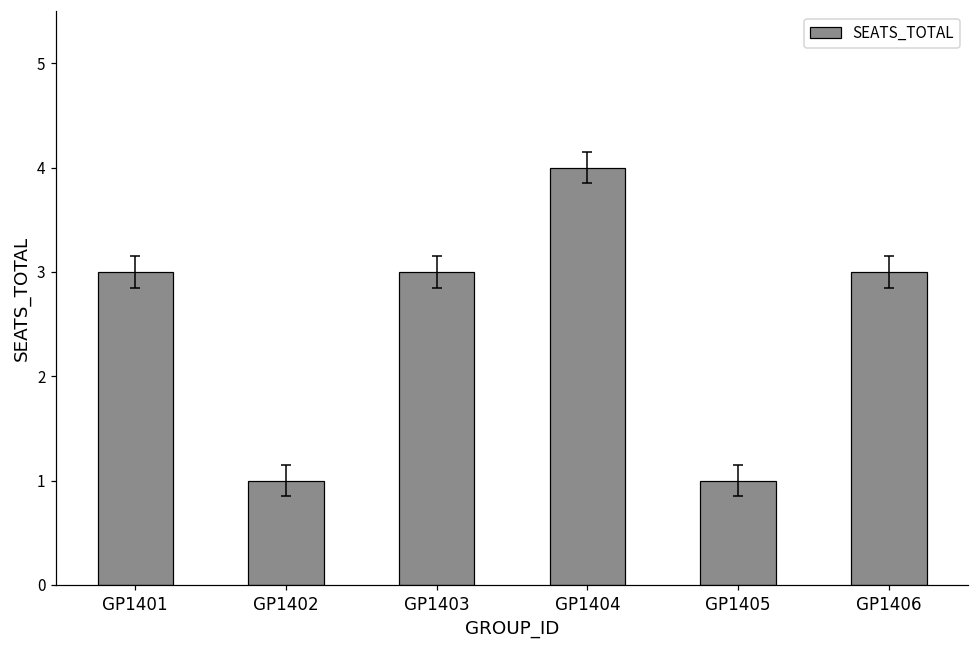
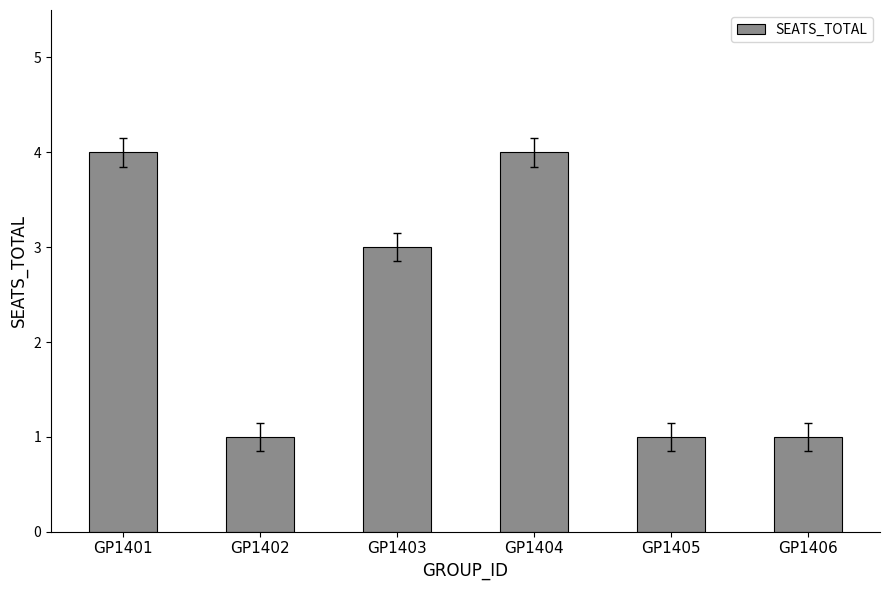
  {
    "SEATS_TOTAL": {
-     "GP1401": 3,
+     "GP1401": 4,
      "GP1402": 1,
      "GP1403": 3,
      "GP1404": 4,
      "GP1405": 1,
-     "GP1406": 3
+     "GP1406": 1
    }
  }
